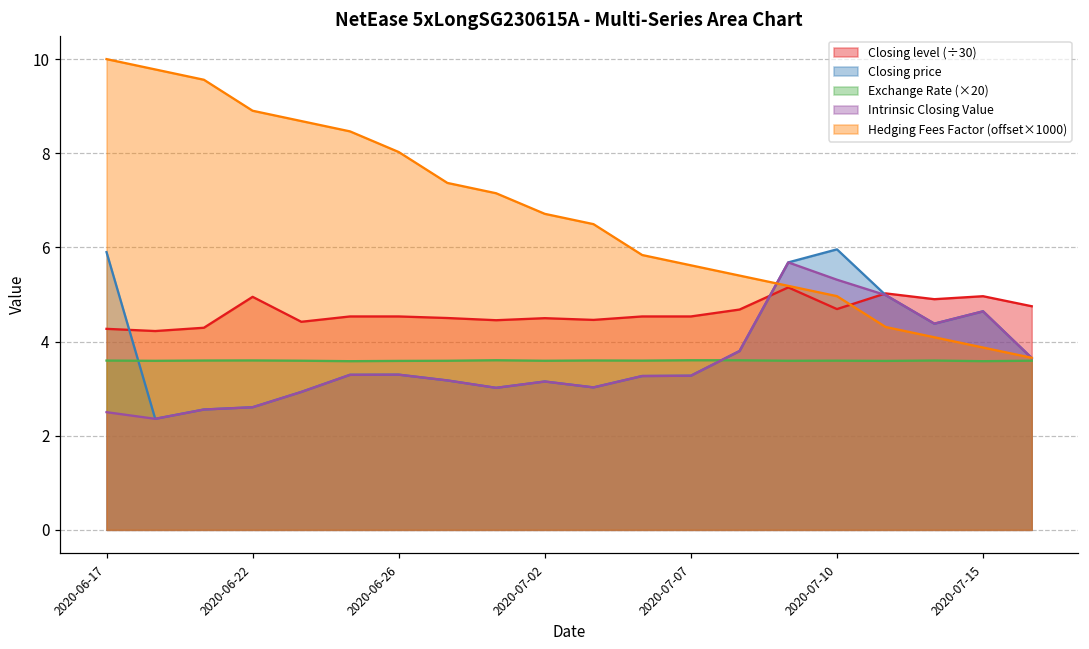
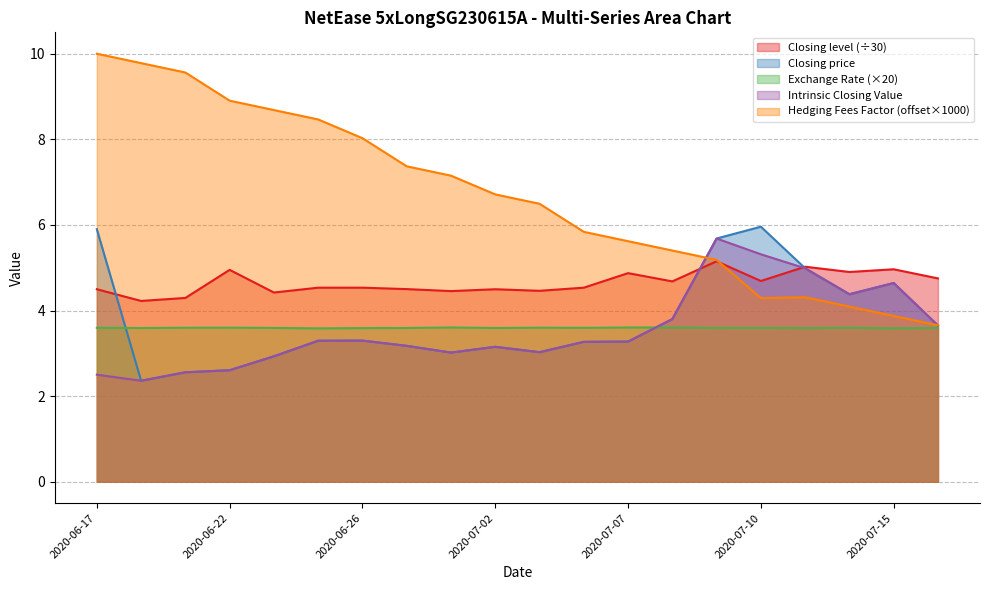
  {
    "Closing level (÷30)": {
-     "2020-06-17": 4.3,
+     "2020-06-17": 4.5,
      "2020-06-22": 5.0,
      "2020-06-26": 4.5,
      "2020-07-02": 4.5,
-     "2020-07-07": 4.5,
+     "2020-07-07": 4.9,
      "2020-07-10": 4.7,
      "2020-07-15": 5.0
    },
    "Closing price": {
      "2020-06-17": 5.9,
      "2020-07-10": 6.0
    },
    "Exchange Rate (×20)": {
      "2020-06-17": 3.6,
      "2020-06-22": 3.6,
      "2020-06-26": 3.6,
      "2020-07-02": 3.6,
      "2020-07-07": 3.6,
      "2020-07-10": 3.6,
      "2020-07-15": 3.6
    },
    "Intrinsic Closing Value": {
      "2020-06-17": 2.5,
      "2020-07-10": 5.3
    },
    "Hedging Fees Factor (offset×1000)": {
      "2020-06-17": 10.0,
      "2020-06-22": 8.9,
      "2020-06-26": 8.0,
      "2020-07-02": 6.7,
      "2020-07-07": 5.6,
-     "2020-07-10": 5.0,
+     "2020-07-10": 4.3,
      "2020-07-15": 3.9
    }
  }
